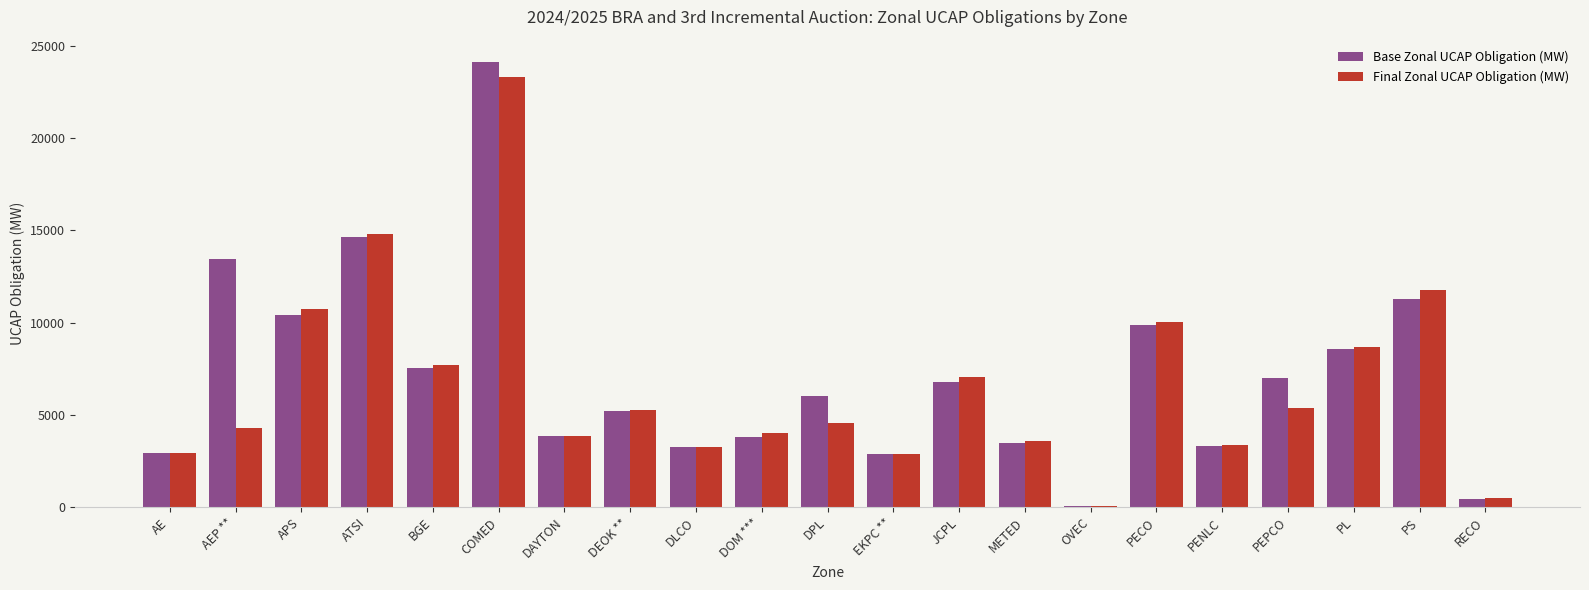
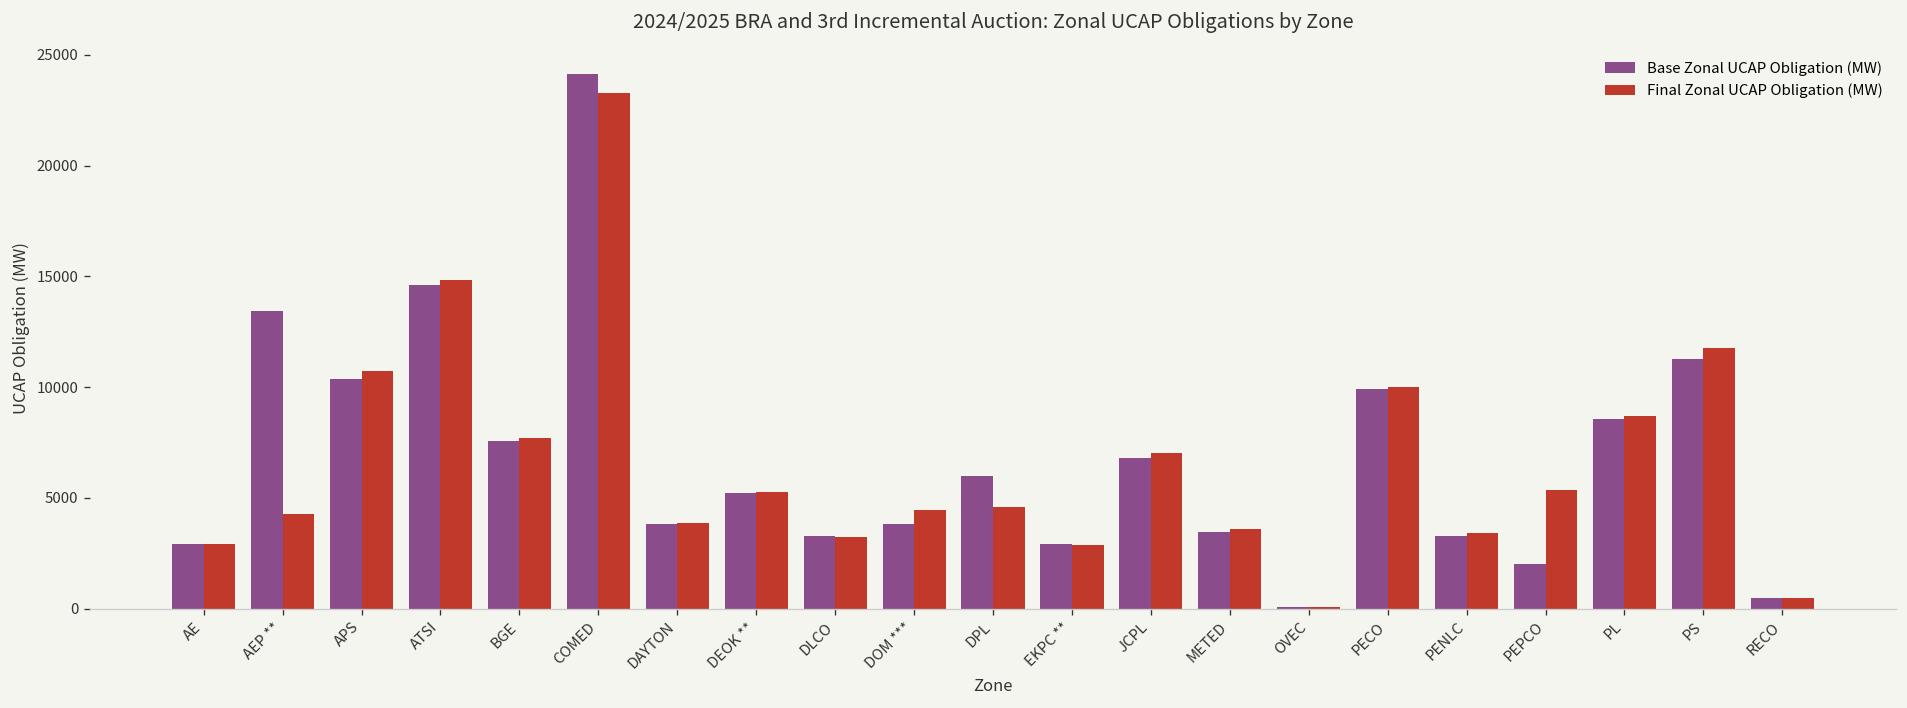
  {
    "Base Zonal UCAP Obligation (MW)": {
      "AE": 2900,
      "AEP **": 13400,
      "APS": 10400,
      "ATSI": 14600,
      "BGE": 7600,
      "COMED": 24100,
      "DAYTON": 3800,
      "DEOK **": 5200,
      "DLCO": 3300,
      "DOM ***": 3800,
      "DPL": 6000,
      "EKPC **": 2900,
      "JCPL": 6800,
      "METED": 3500,
      "PECO": 9900,
      "PENLC": 3300,
-     "PEPCO": 7000,
+     "PEPCO": 2000,
      "PL": 8600,
      "PS": 11300,
      "RECO": 500
    },
    "Final Zonal UCAP Obligation (MW)": {
      "AE": 2900,
      "AEP **": 4300,
      "APS": 10700,
      "ATSI": 14800,
      "BGE": 7700,
      "COMED": 23300,
      "DAYTON": 3900,
      "DEOK **": 5200,
      "DLCO": 3200,
-     "DOM ***": 4000,
+     "DOM ***": 4500,
      "DPL": 4600,
      "EKPC **": 2900,
      "JCPL": 7000,
      "METED": 3600,
      "PECO": 10000,
      "PENLC": 3400,
      "PEPCO": 5400,
      "PL": 8700,
      "PS": 11800,
      "RECO": 500
    }
  }
